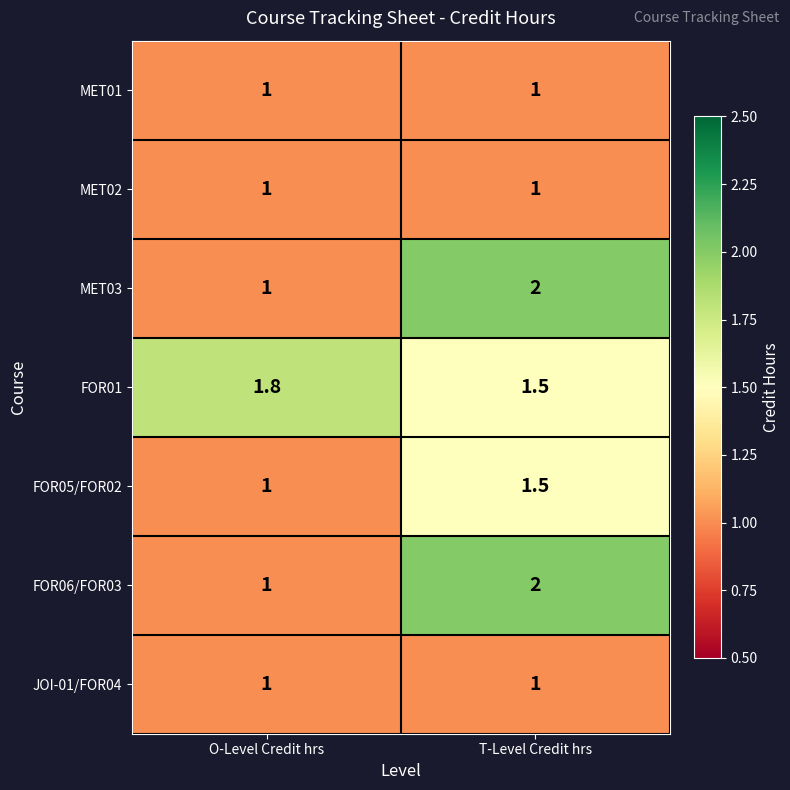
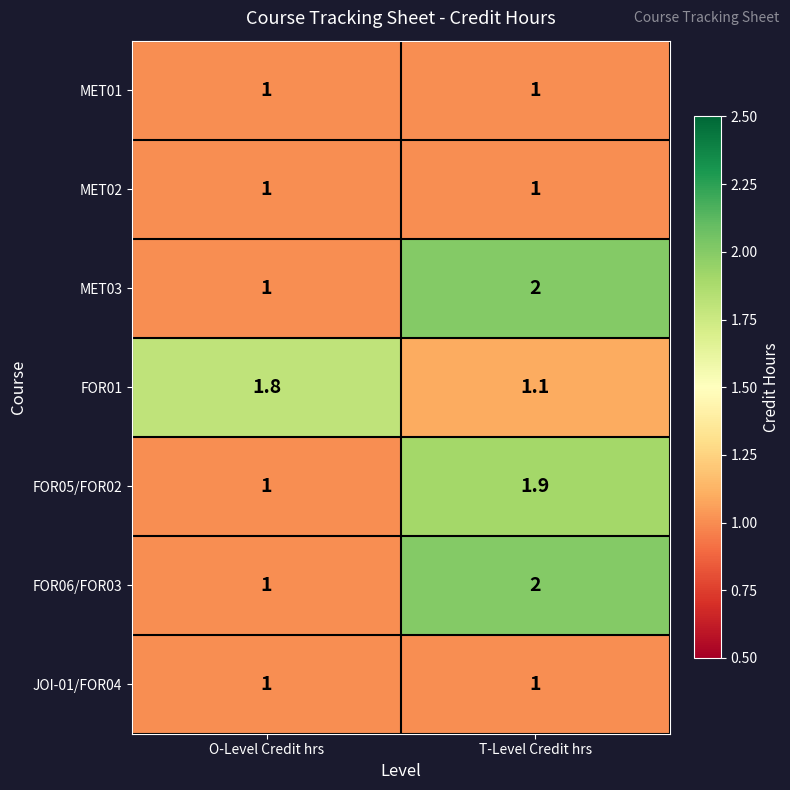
  {
    "MET01": {
      "O-Level Credit hrs": 1,
      "T-Level Credit hrs": 1
    },
    "MET02": {
      "O-Level Credit hrs": 1,
      "T-Level Credit hrs": 1
    },
    "MET03": {
      "O-Level Credit hrs": 1,
      "T-Level Credit hrs": 2
    },
    "FOR01": {
      "O-Level Credit hrs": 1.8,
-     "T-Level Credit hrs": 1.5
+     "T-Level Credit hrs": 1.1
    },
    "FOR05/FOR02": {
      "O-Level Credit hrs": 1,
-     "T-Level Credit hrs": 1.5
+     "T-Level Credit hrs": 1.9
    },
    "FOR06/FOR03": {
      "O-Level Credit hrs": 1,
      "T-Level Credit hrs": 2
    },
    "JOI-01/FOR04": {
      "O-Level Credit hrs": 1,
      "T-Level Credit hrs": 1
    }
  }
